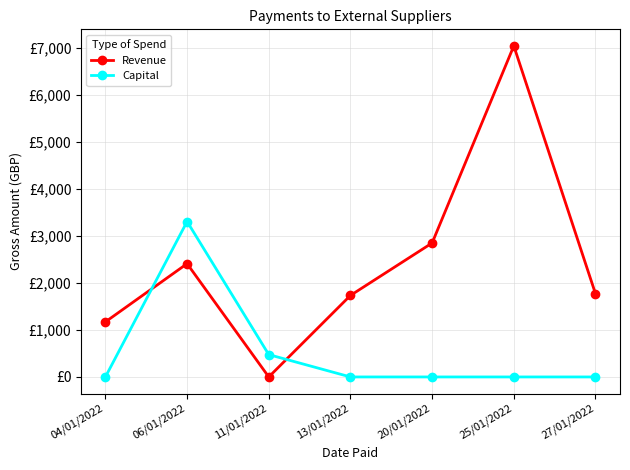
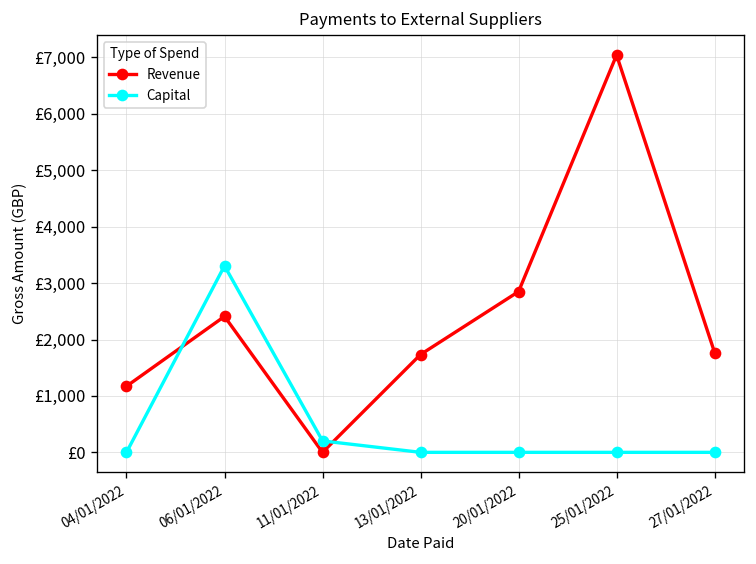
  {
    "Revenue": {
      "04/01/2022": "£1,200",
      "06/01/2022": "£2,400",
      "11/01/2022": "£0",
      "13/01/2022": "£1,700",
      "20/01/2022": "£2,800",
      "25/01/2022": "£7,000",
      "27/01/2022": "£1,800"
    },
    "Capital": {
      "04/01/2022": "£0",
      "06/01/2022": "£3,300",
-     "11/01/2022": "£500",
+     "11/01/2022": "£200",
      "13/01/2022": "£0",
      "20/01/2022": "£0",
      "25/01/2022": "£0",
      "27/01/2022": "£0"
    }
  }
